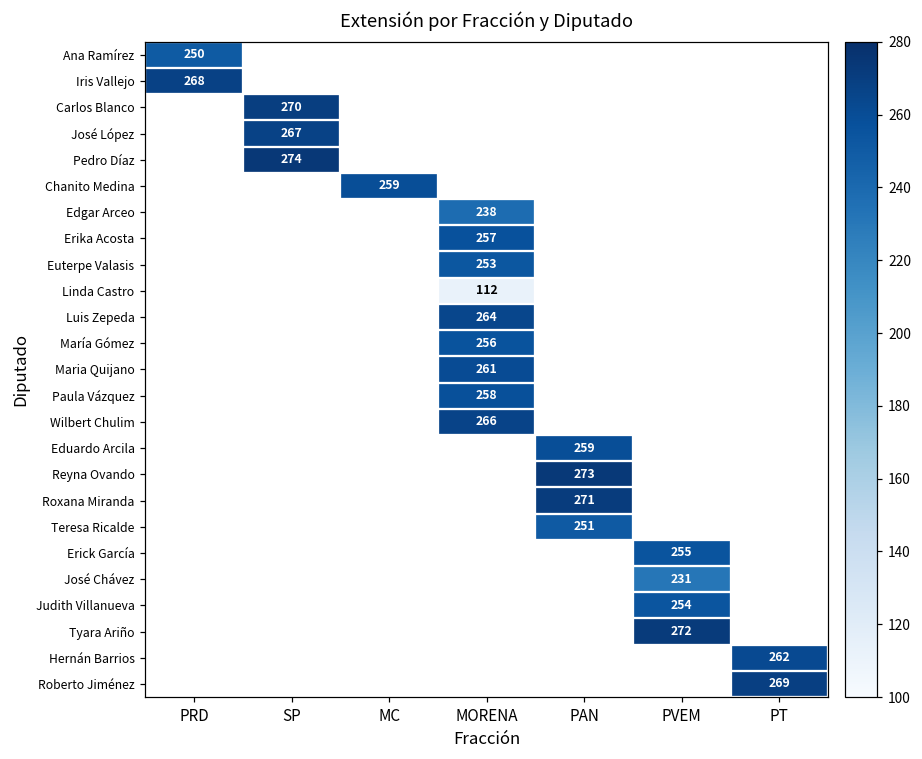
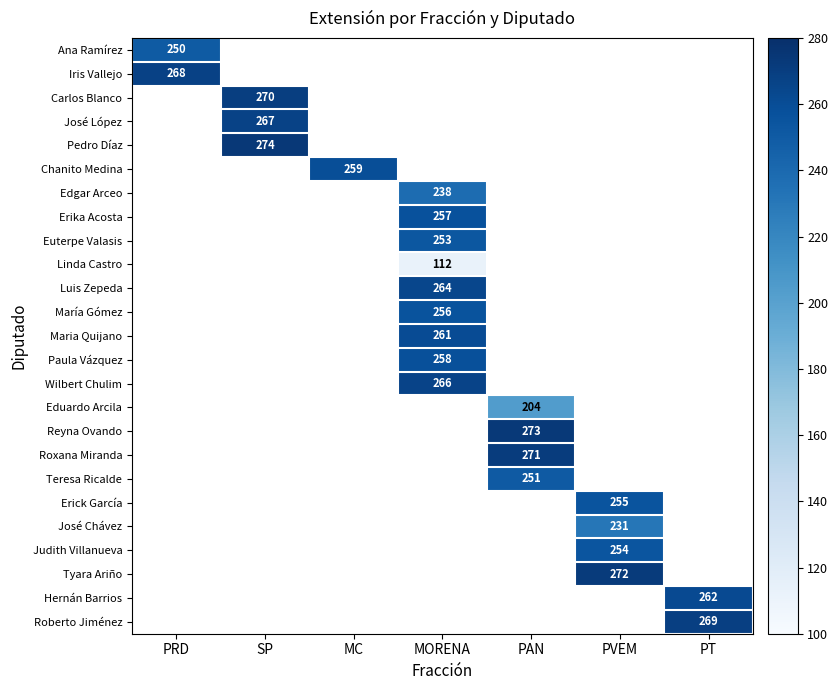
  {
    "Ana Ramírez": {
      "PRD": 250
    },
    "Iris Vallejo": {
      "PRD": 268
    },
    "Carlos Blanco": {
      "SP": 270
    },
    "José López": {
      "SP": 267
    },
    "Pedro Díaz": {
      "SP": 274
    },
    "Chanito Medina": {
      "MC": 259
    },
    "Edgar Arceo": {
      "MORENA": 238
    },
    "Erika Acosta": {
      "MORENA": 257
    },
    "Euterpe Valasis": {
      "MORENA": 253
    },
    "Linda Castro": {
      "MORENA": 112
    },
    "Luis Zepeda": {
      "MORENA": 264
    },
    "María Gómez": {
      "MORENA": 256
    },
    "Maria Quijano": {
      "MORENA": 261
    },
    "Paula Vázquez": {
      "MORENA": 258
    },
    "Wilbert Chulim": {
      "MORENA": 266
    },
    "Eduardo Arcila": {
-     "PAN": 259
+     "PAN": 204
    },
    "Reyna Ovando": {
      "PAN": 273
    },
    "Roxana Miranda": {
      "PAN": 271
    },
    "Teresa Ricalde": {
      "PAN": 251
    },
    "Erick García": {
      "PVEM": 255
    },
    "José Chávez": {
      "PVEM": 231
    },
    "Judith Villanueva": {
      "PVEM": 254
    },
    "Tyara Ariño": {
      "PVEM": 272
    },
    "Hernán Barrios": {
      "PT": 262
    },
    "Roberto Jiménez": {
      "PT": 269
    }
  }
